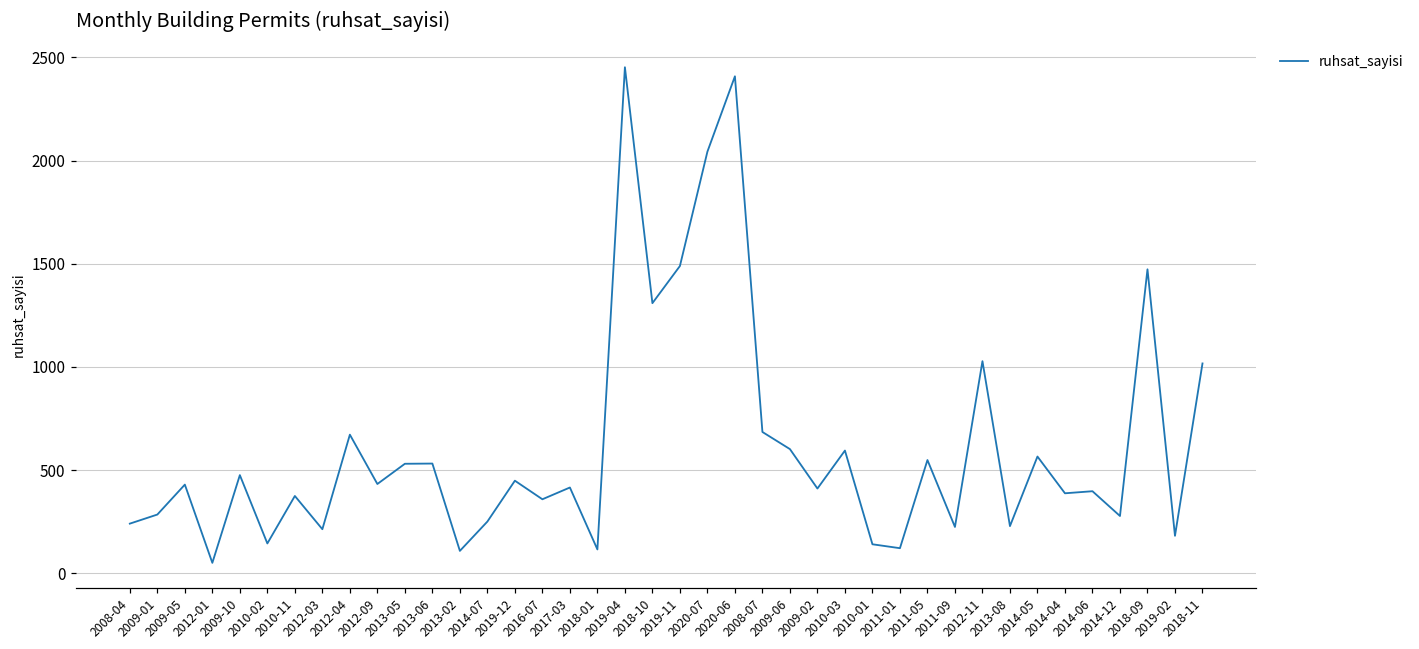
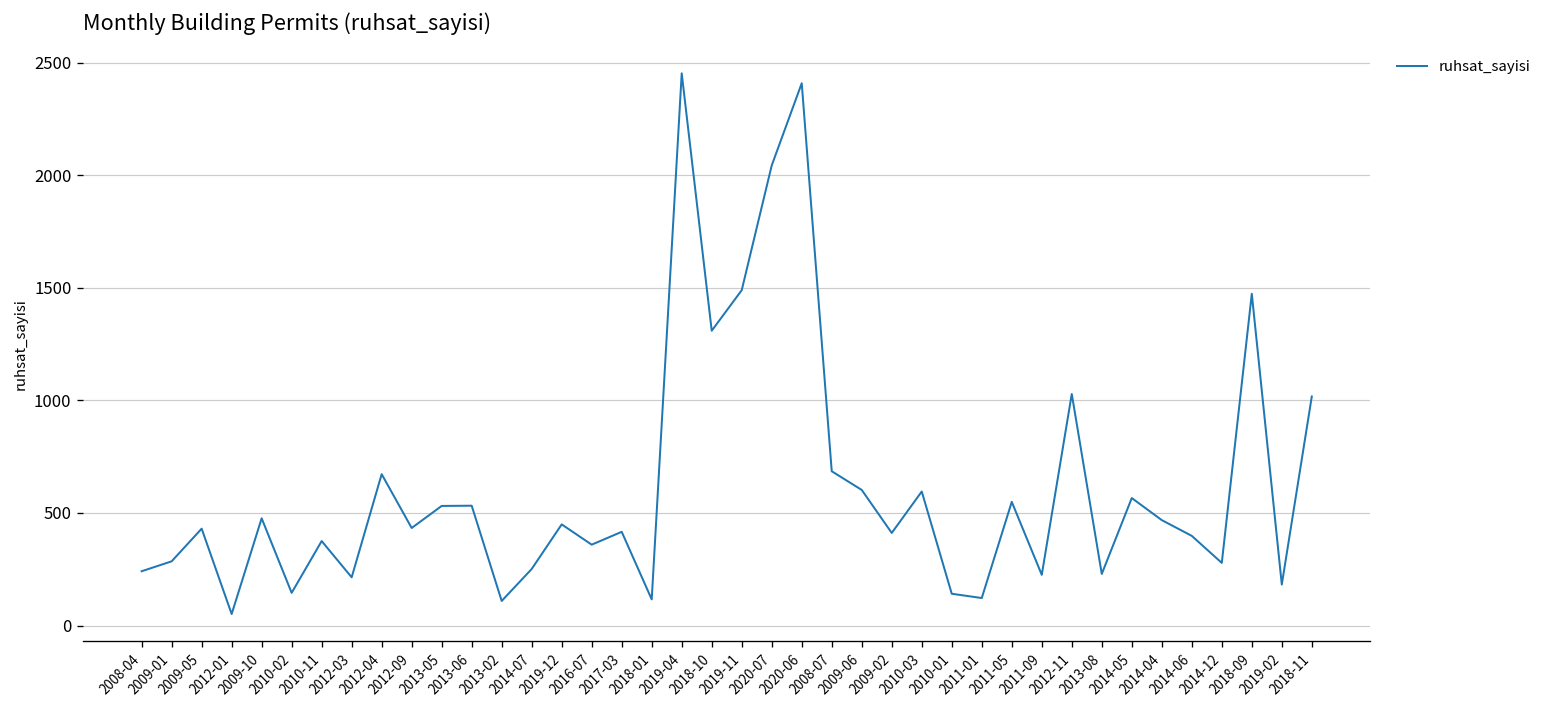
  {
    "2008-04": 240,
    "2009-01": 290,
    "2009-05": 430,
    "2012-01": 50,
    "2009-10": 480,
    "2010-02": 150,
    "2010-11": 380,
    "2012-03": 210,
    "2012-04": 670,
    "2012-09": 430,
    "2013-05": 530,
    "2013-06": 530,
    "2013-02": 110,
    "2014-07": 250,
    "2019-12": 450,
    "2016-07": 360,
    "2017-03": 420,
    "2018-01": 120,
    "2019-04": 2450,
    "2018-10": 1310,
    "2019-11": 1490,
    "2020-07": 2040,
    "2020-06": 2410,
    "2008-07": 690,
    "2009-06": 600,
    "2009-02": 410,
    "2010-03": 600,
    "2010-01": 140,
    "2011-01": 120,
    "2011-05": 550,
    "2011-09": 230,
    "2012-11": 1030,
    "2013-08": 230,
    "2014-05": 570,
-   "2014-04": 390,
+   "2014-04": 470,
    "2014-06": 400,
    "2014-12": 280,
    "2018-09": 1470,
    "2019-02": 180,
    "2018-11": 1020
  }
